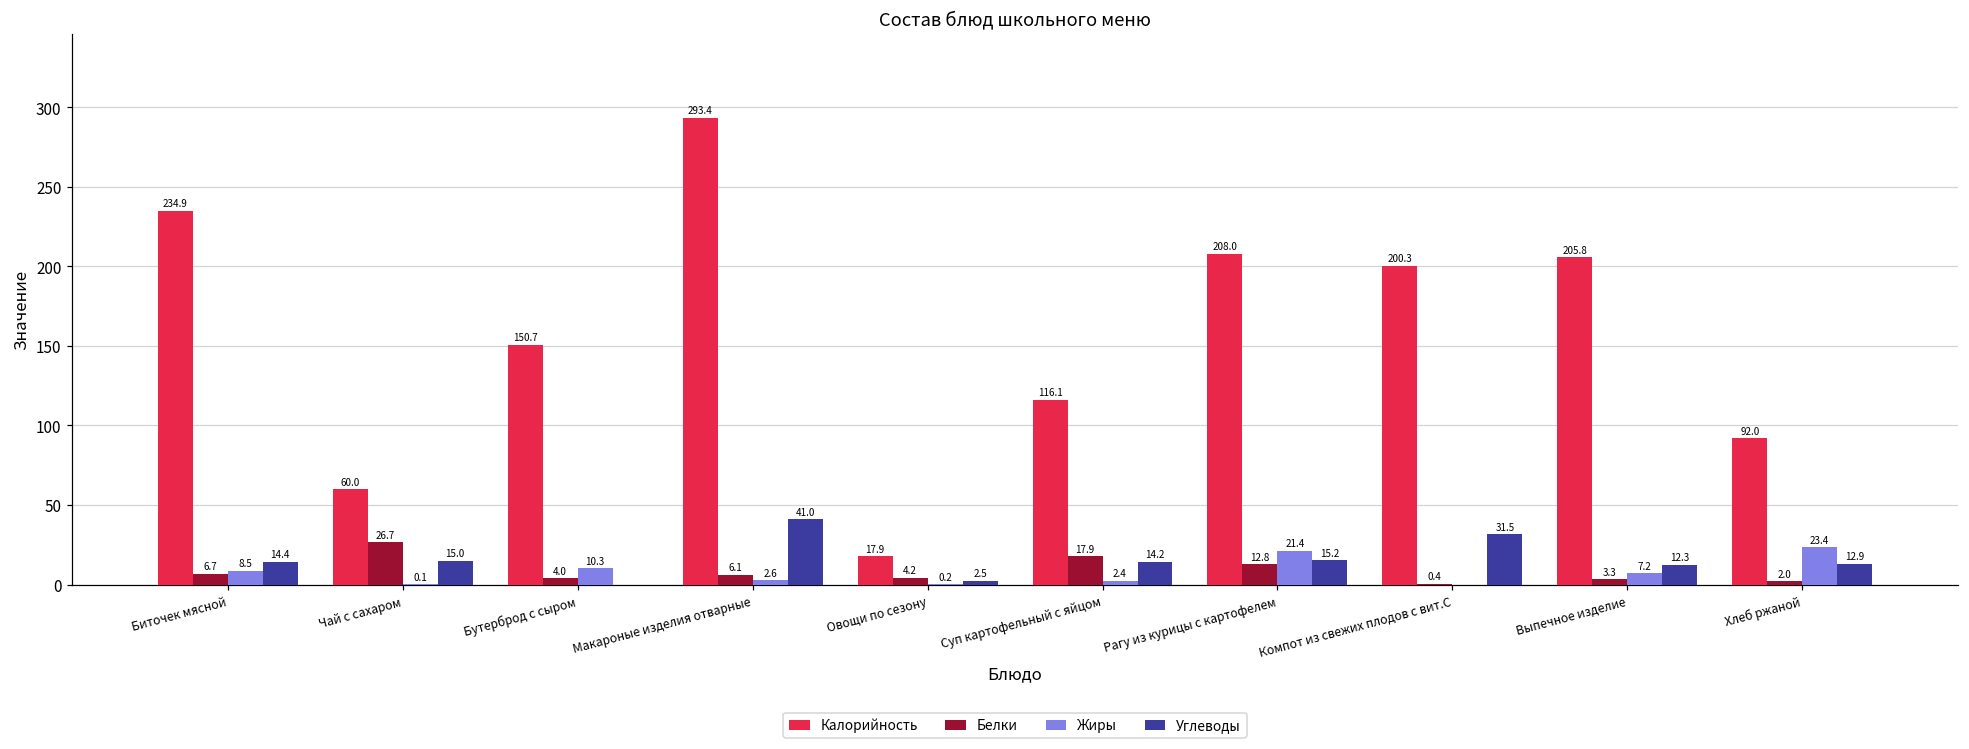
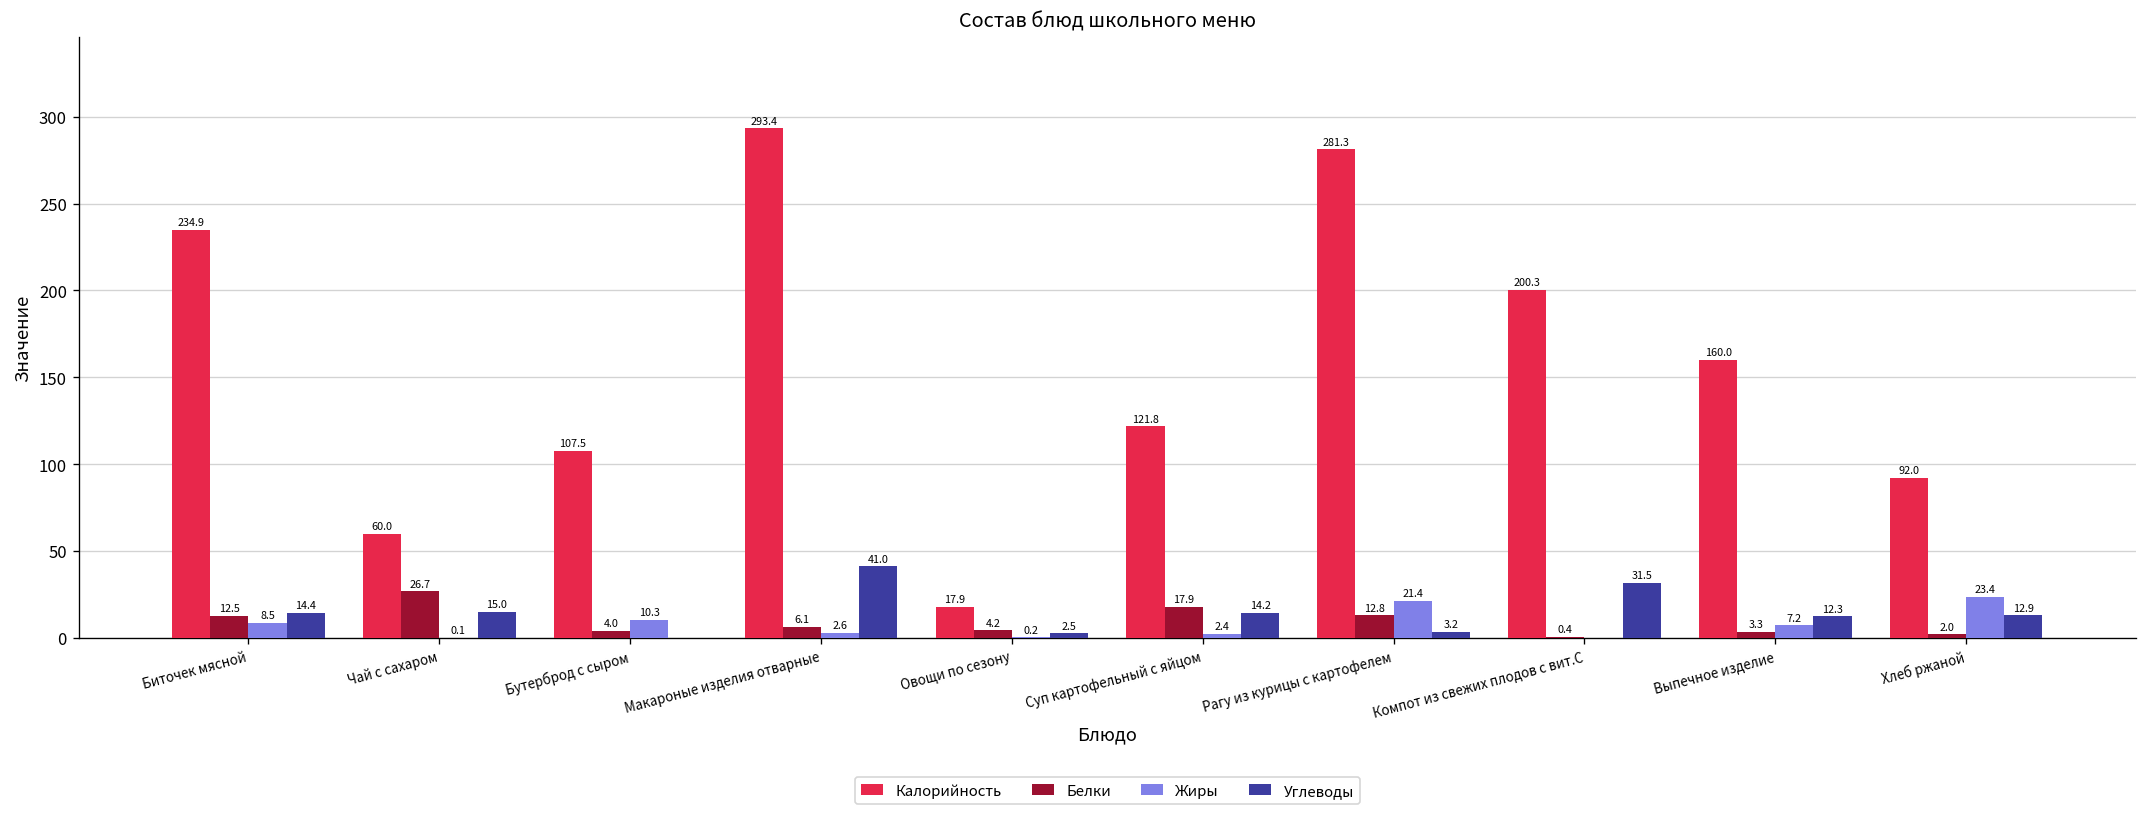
  {
    "Калорийность": {
      "Биточек мясной": 234.9,
      "Чай с сахаром": 60.0,
-     "Бутерброд с сыром": 150.7,
+     "Бутерброд с сыром": 107.5,
      "Макароные изделия отварные": 293.4,
      "Овощи по сезону": 17.9,
-     "Суп картофельный с яйцом": 116.1,
-     "Рагу из курицы с картофелем": 208.0,
+     "Суп картофельный с яйцом": 121.8,
+     "Рагу из курицы с картофелем": 281.3,
      "Компот из свежих плодов с вит.С": 200.3,
-     "Выпечное изделие": 205.8,
+     "Выпечное изделие": 160.0,
      "Хлеб ржаной": 92.0
    },
    "Белки": {
-     "Биточек мясной": 6.7,
+     "Биточек мясной": 12.5,
      "Чай с сахаром": 26.7,
      "Бутерброд с сыром": 4.0,
      "Макароные изделия отварные": 6.1,
      "Овощи по сезону": 4.2,
      "Суп картофельный с яйцом": 17.9,
      "Рагу из курицы с картофелем": 12.8,
      "Компот из свежих плодов с вит.С": 0.4,
      "Выпечное изделие": 3.3,
      "Хлеб ржаной": 2.0
    },
    "Жиры": {
      "Биточек мясной": 8.5,
      "Чай с сахаром": 0.1,
      "Бутерброд с сыром": 10.3,
      "Макароные изделия отварные": 2.6,
      "Овощи по сезону": 0.2,
      "Суп картофельный с яйцом": 2.4,
      "Рагу из курицы с картофелем": 21.4,
      "Выпечное изделие": 7.2,
      "Хлеб ржаной": 23.4
    },
    "Углеводы": {
      "Биточек мясной": 14.4,
      "Чай с сахаром": 15.0,
      "Макароные изделия отварные": 41.0,
      "Овощи по сезону": 2.5,
      "Суп картофельный с яйцом": 14.2,
-     "Рагу из курицы с картофелем": 15.2,
+     "Рагу из курицы с картофелем": 3.2,
      "Компот из свежих плодов с вит.С": 31.5,
      "Выпечное изделие": 12.3,
      "Хлеб ржаной": 12.9
    }
  }
